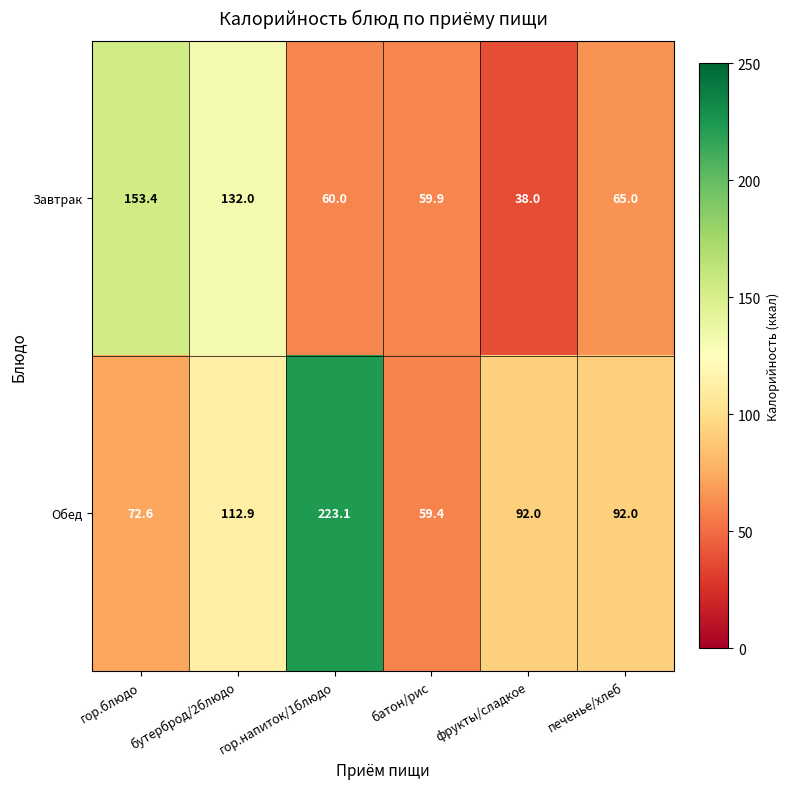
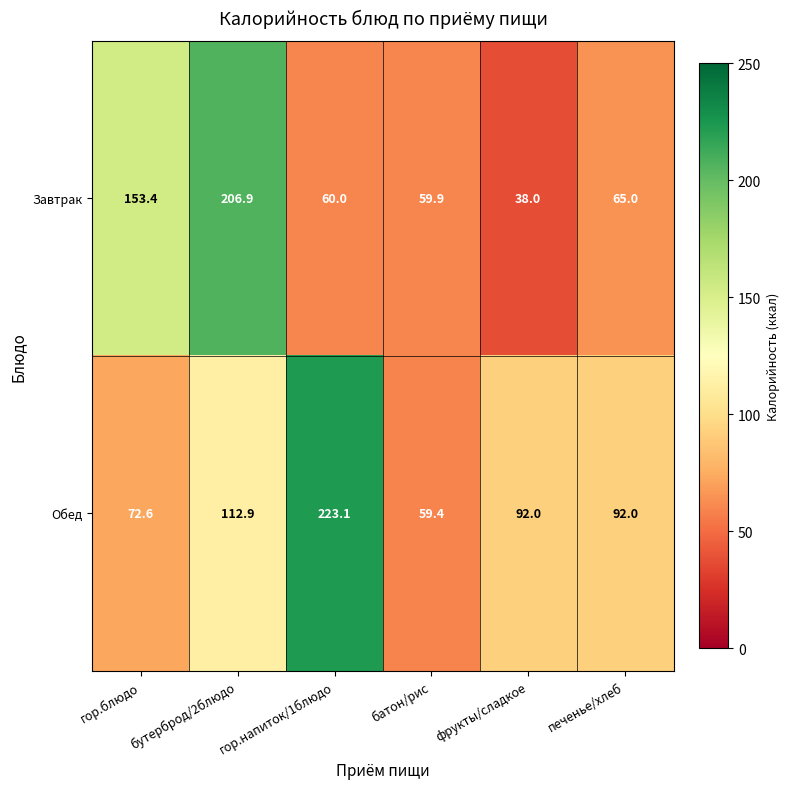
  {
    "Завтрак": {
      "гор.блюдо": 153.4,
-     "бутерброд/2блюдо": 132.0,
+     "бутерброд/2блюдо": 206.9,
      "гор.напиток/1блюдо": 60.0,
      "батон/рис": 59.9,
      "фрукты/сладкое": 38.0,
      "печенье/хлеб": 65.0
    },
    "Обед": {
      "гор.блюдо": 72.6,
      "бутерброд/2блюдо": 112.9,
      "гор.напиток/1блюдо": 223.1,
      "батон/рис": 59.4,
      "фрукты/сладкое": 92.0,
      "печенье/хлеб": 92.0
    }
  }
